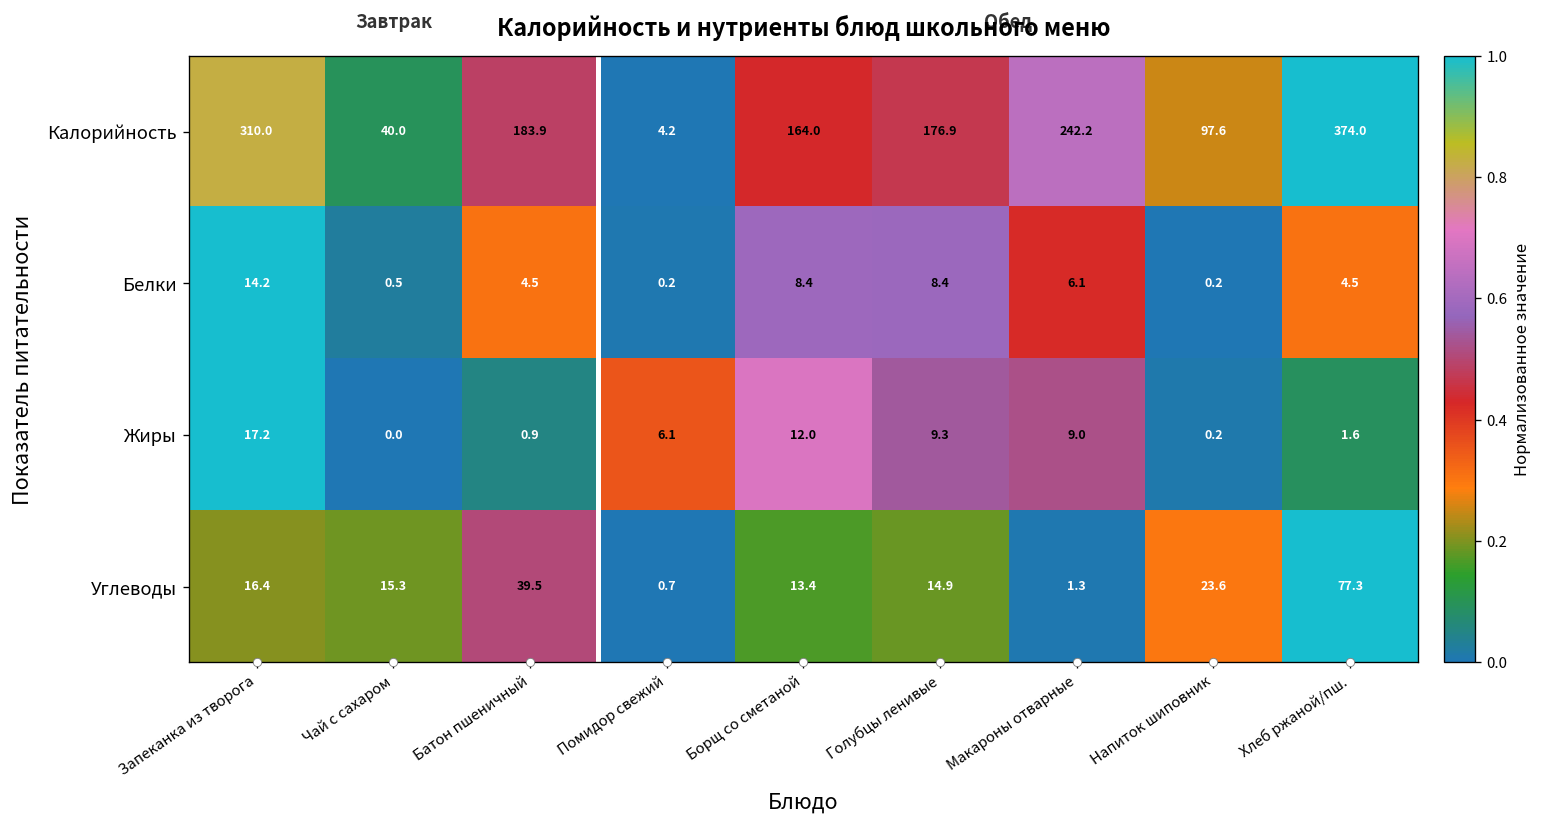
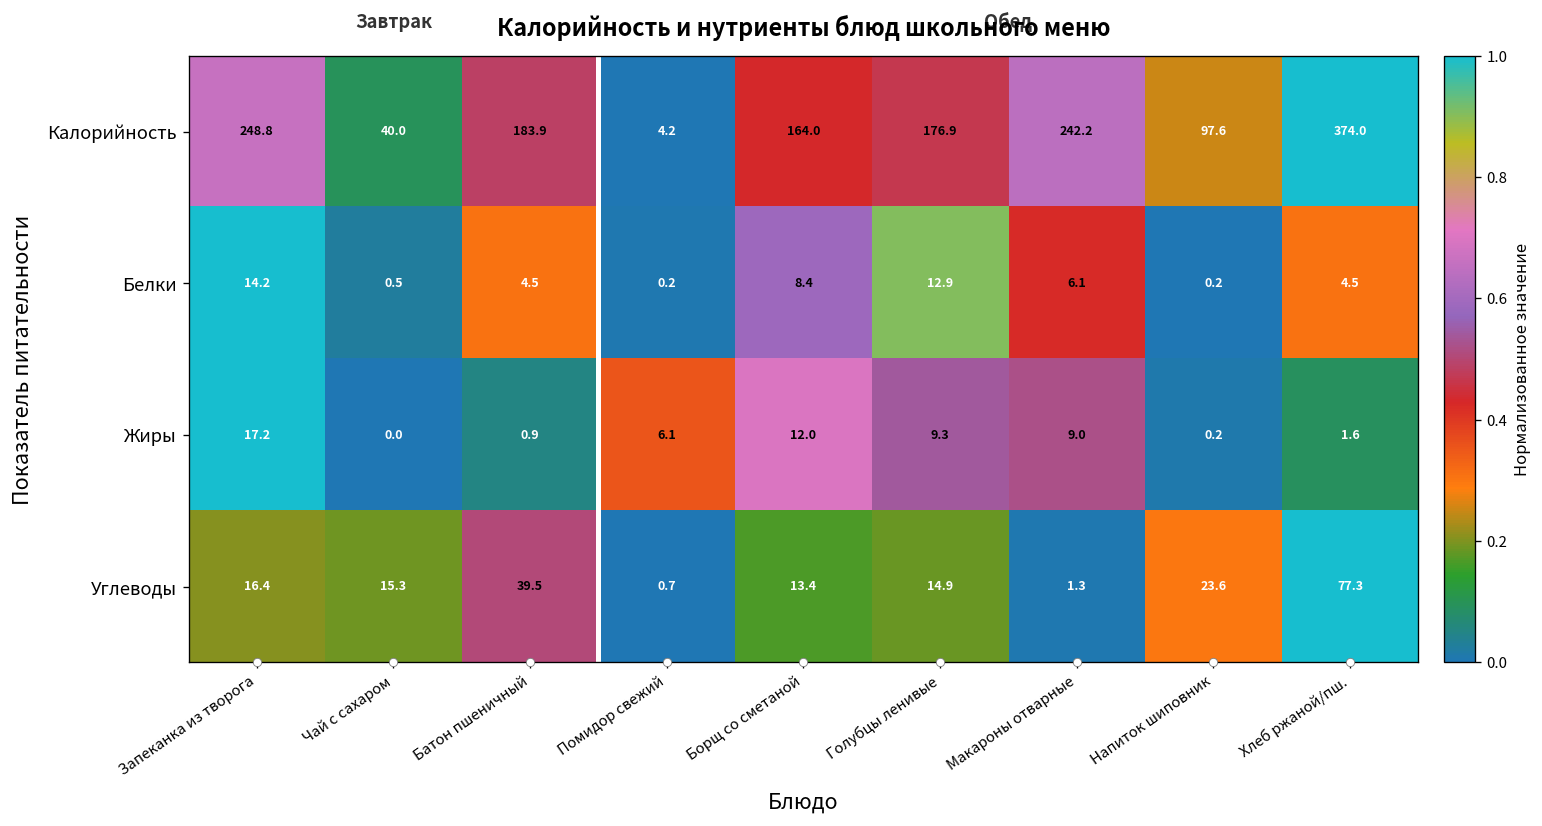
  {
    "Калорийность": {
-     "Запеканка из творога": 310.0,
+     "Запеканка из творога": 248.8,
      "Чай с сахаром": 40.0,
      "Батон пшеничный": 183.9,
      "Помидор свежий": 4.2,
      "Борщ со сметаной": 164.0,
      "Голубцы ленивые": 176.9,
      "Макароны отварные": 242.2,
      "Напиток шиповник": 97.6,
      "Хлеб ржаной/пш.": 374.0
    },
    "Белки": {
      "Запеканка из творога": 14.2,
      "Чай с сахаром": 0.5,
      "Батон пшеничный": 4.5,
      "Помидор свежий": 0.2,
      "Борщ со сметаной": 8.4,
-     "Голубцы ленивые": 8.4,
+     "Голубцы ленивые": 12.9,
      "Макароны отварные": 6.1,
      "Напиток шиповник": 0.2,
      "Хлеб ржаной/пш.": 4.5
    },
    "Жиры": {
      "Запеканка из творога": 17.2,
      "Чай с сахаром": 0.0,
      "Батон пшеничный": 0.9,
      "Помидор свежий": 6.1,
      "Борщ со сметаной": 12.0,
      "Голубцы ленивые": 9.3,
      "Макароны отварные": 9.0,
      "Напиток шиповник": 0.2,
      "Хлеб ржаной/пш.": 1.6
    },
    "Углеводы": {
      "Запеканка из творога": 16.4,
      "Чай с сахаром": 15.3,
      "Батон пшеничный": 39.5,
      "Помидор свежий": 0.7,
      "Борщ со сметаной": 13.4,
      "Голубцы ленивые": 14.9,
      "Макароны отварные": 1.3,
      "Напиток шиповник": 23.6,
      "Хлеб ржаной/пш.": 77.3
    }
  }
